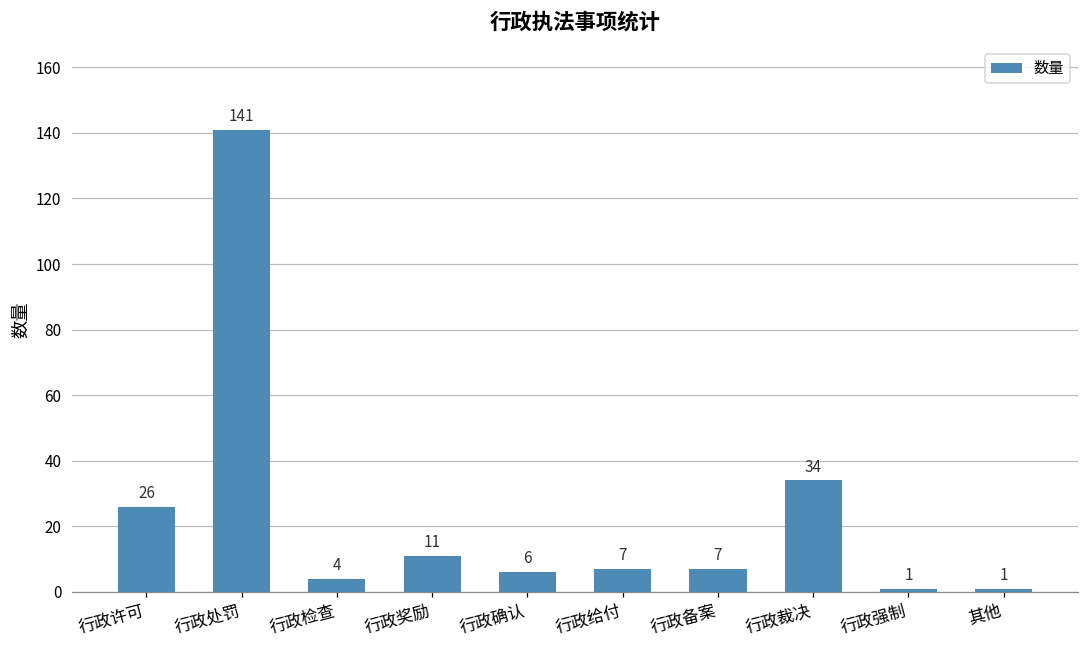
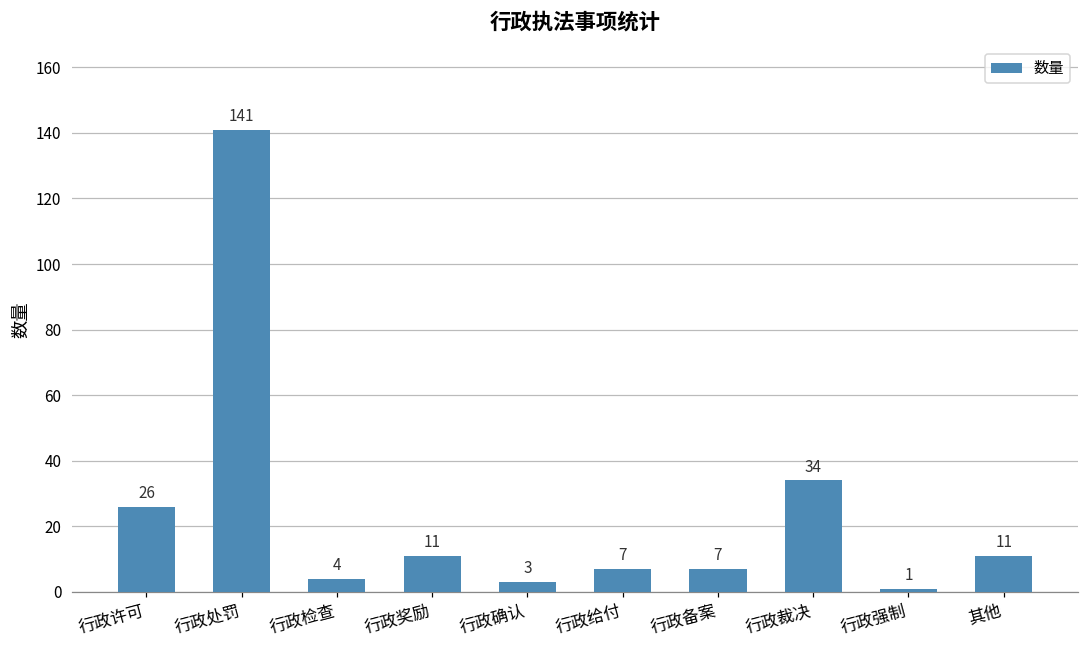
  {
    "行政许可": 26,
    "行政处罚": 141,
    "行政检查": 4,
    "行政奖励": 11,
-   "行政确认": 6,
+   "行政确认": 3,
    "行政给付": 7,
    "行政备案": 7,
    "行政裁决": 34,
    "行政强制": 1,
-   "其他": 1
+   "其他": 11
  }
